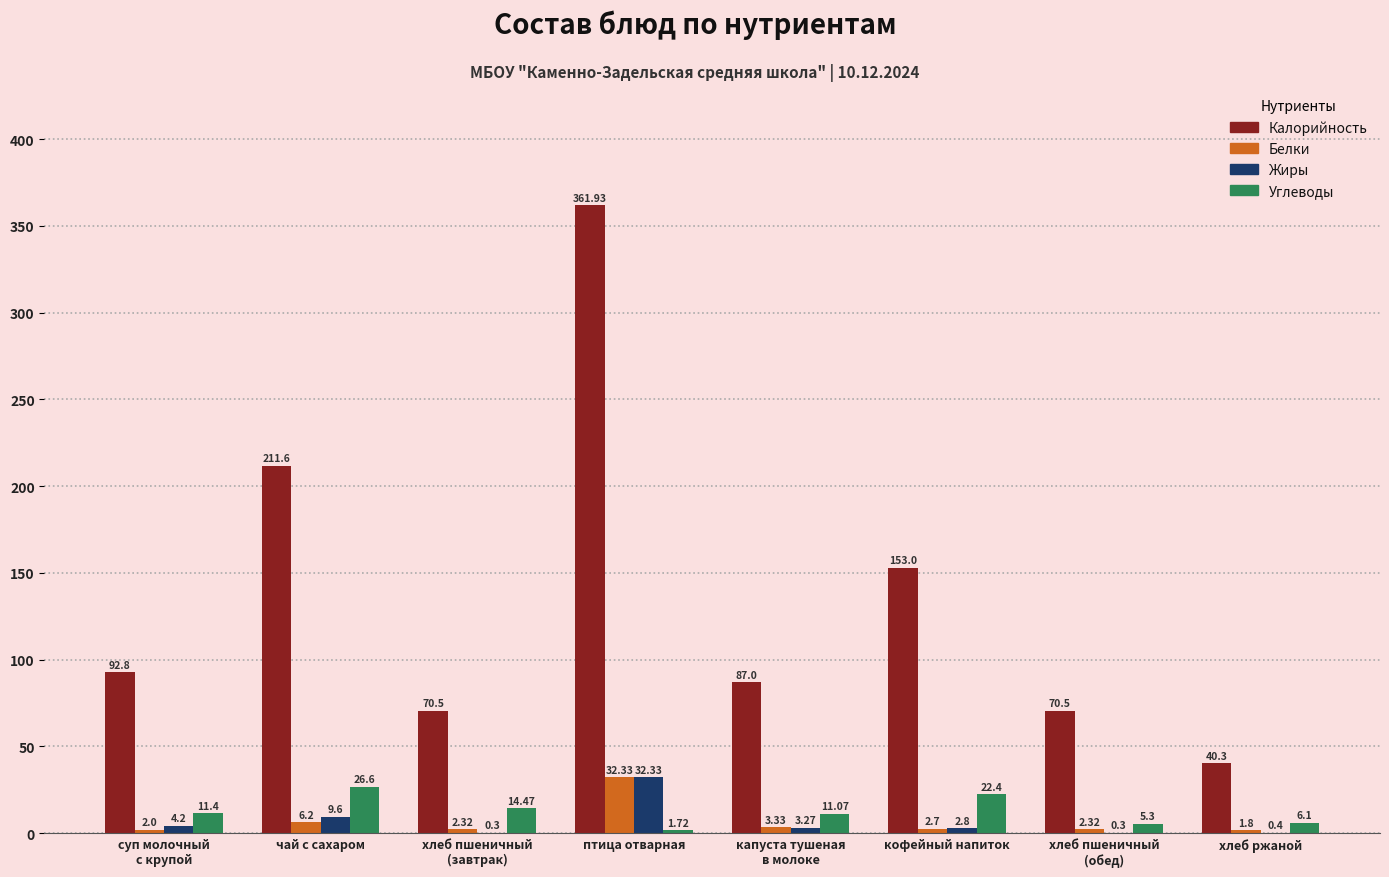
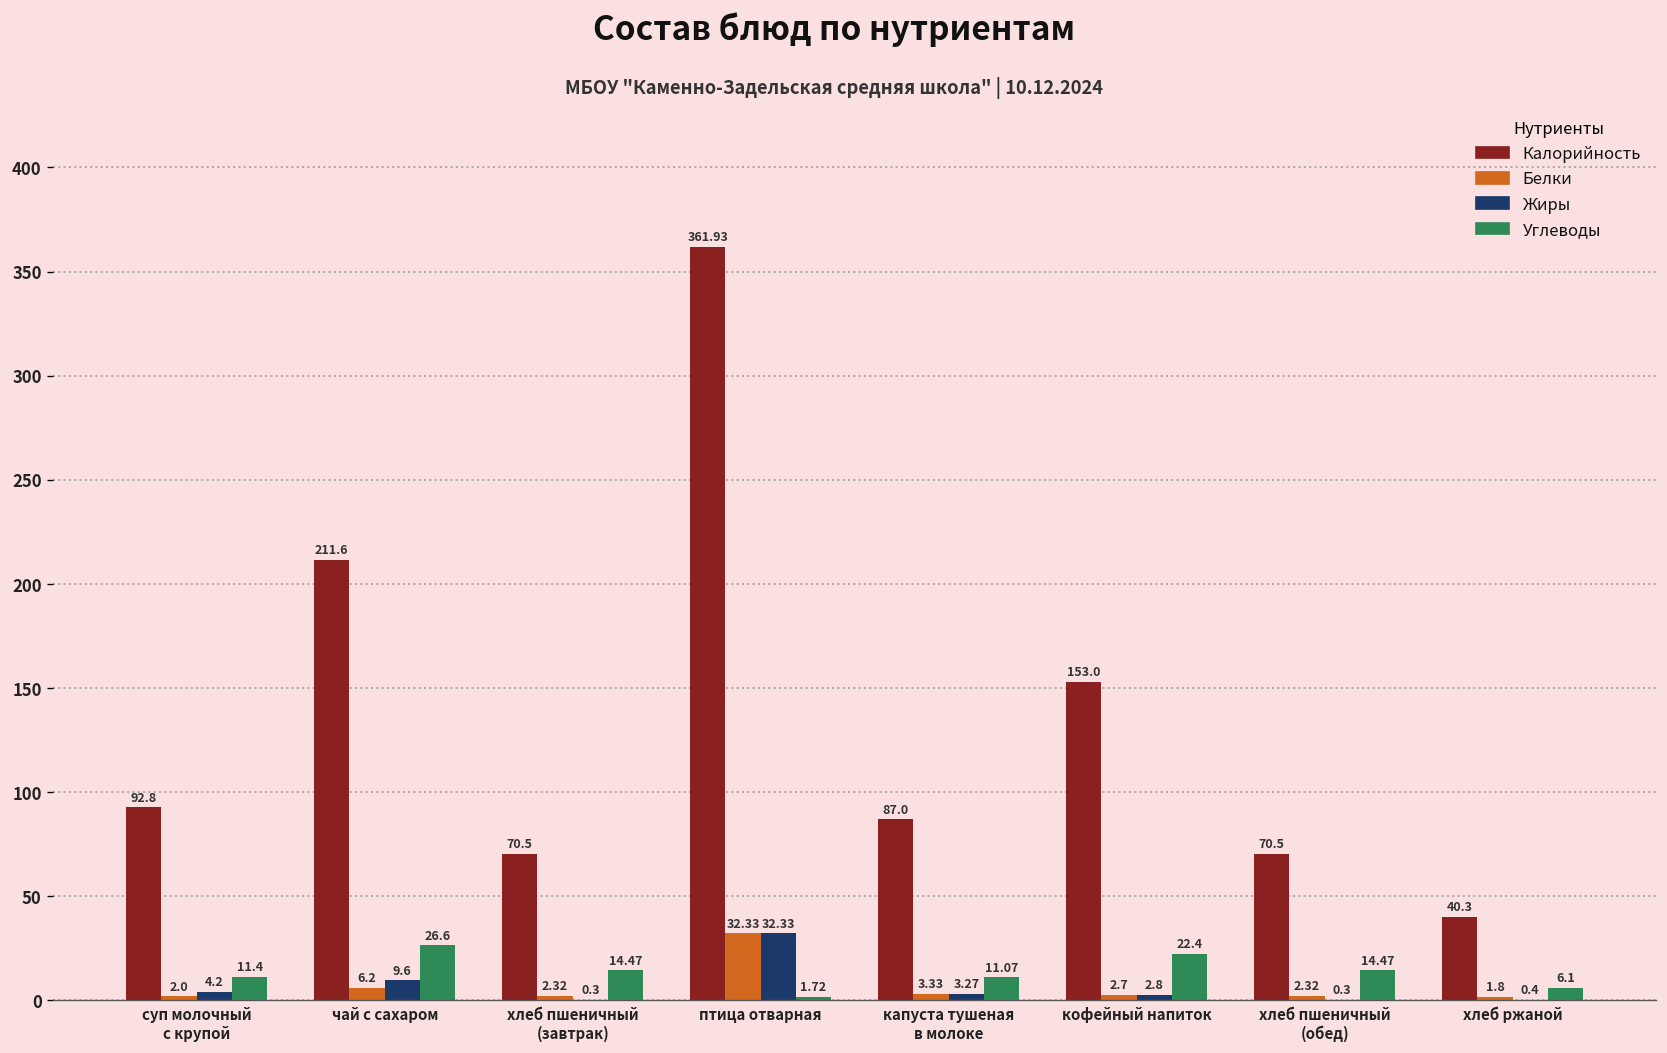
  {
    "Калорийность": {
      "суп молочный с крупой": 92.8,
      "чай с сахаром": 211.6,
      "хлеб пшеничный (завтрак)": 70.5,
      "птица отварная": 361.93,
      "капуста тушеная в молоке": 87.0,
      "кофейный напиток": 153.0,
      "хлеб пшеничный (обед)": 70.5,
      "хлеб ржаной": 40.3
    },
    "Белки": {
      "суп молочный с крупой": 2.0,
      "чай с сахаром": 6.2,
      "хлеб пшеничный (завтрак)": 2.32,
      "птица отварная": 32.33,
      "капуста тушеная в молоке": 3.33,
      "кофейный напиток": 2.7,
      "хлеб пшеничный (обед)": 2.32,
      "хлеб ржаной": 1.8
    },
    "Жиры": {
      "суп молочный с крупой": 4.2,
      "чай с сахаром": 9.6,
      "хлеб пшеничный (завтрак)": 0.3,
      "птица отварная": 32.33,
      "капуста тушеная в молоке": 3.27,
      "кофейный напиток": 2.8,
      "хлеб пшеничный (обед)": 0.3,
      "хлеб ржаной": 0.4
    },
    "Углеводы": {
      "суп молочный с крупой": 11.4,
      "чай с сахаром": 26.6,
      "хлеб пшеничный (завтрак)": 14.47,
      "птица отварная": 1.72,
      "капуста тушеная в молоке": 11.07,
      "кофейный напиток": 22.4,
-     "хлеб пшеничный (обед)": 5.3,
+     "хлеб пшеничный (обед)": 14.47,
      "хлеб ржаной": 6.1
    }
  }
